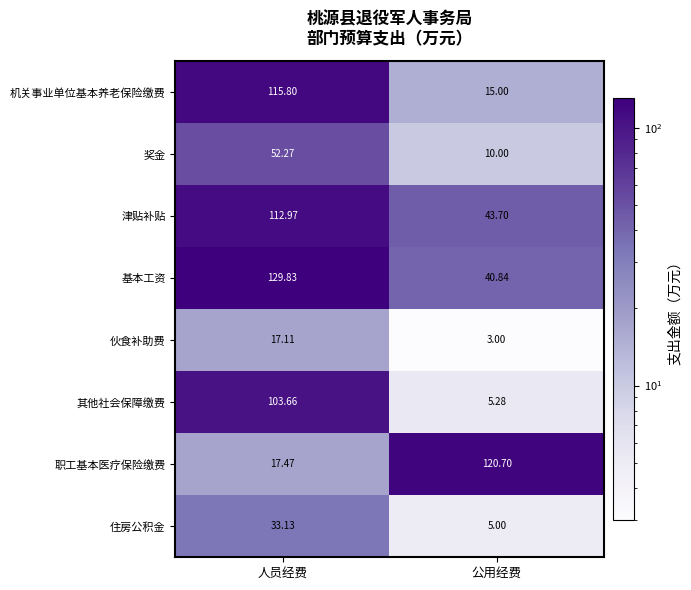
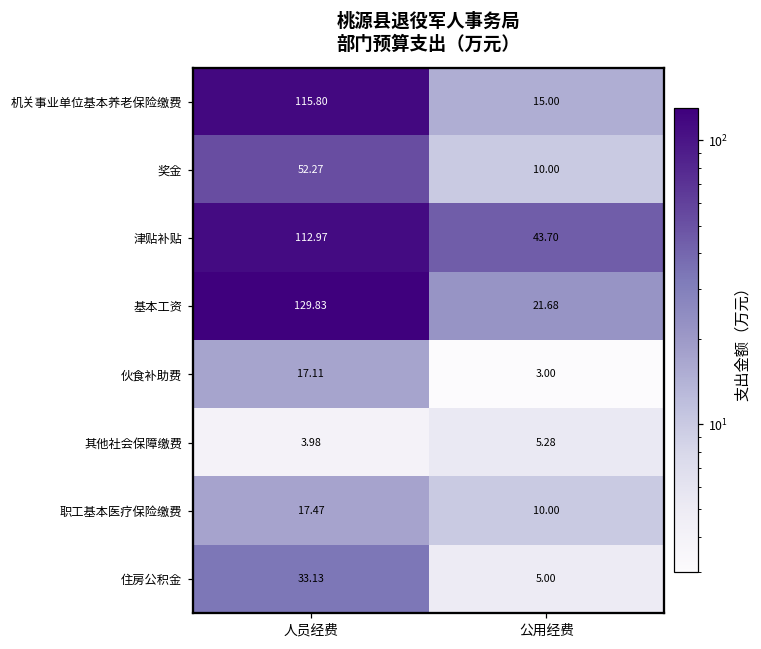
  {
    "机关事业单位基本养老保险缴费": {
      "人员经费": 115.80,
      "公用经费": 15.00
    },
    "奖金": {
      "人员经费": 52.27,
      "公用经费": 10.00
    },
    "津贴补贴": {
      "人员经费": 112.97,
      "公用经费": 43.70
    },
    "基本工资": {
      "人员经费": 129.83,
-     "公用经费": 40.84
+     "公用经费": 21.68
    },
    "伙食补助费": {
      "人员经费": 17.11,
      "公用经费": 3.00
    },
    "其他社会保障缴费": {
-     "人员经费": 103.66,
+     "人员经费": 3.98,
      "公用经费": 5.28
    },
    "职工基本医疗保险缴费": {
      "人员经费": 17.47,
-     "公用经费": 120.70
+     "公用经费": 10.00
    },
    "住房公积金": {
      "人员经费": 33.13,
      "公用经费": 5.00
    }
  }
